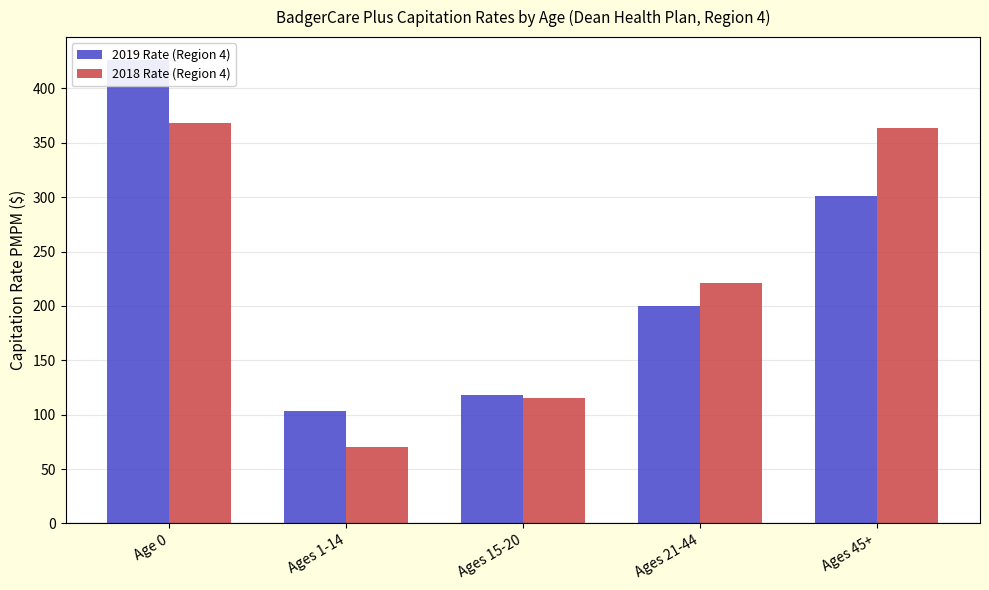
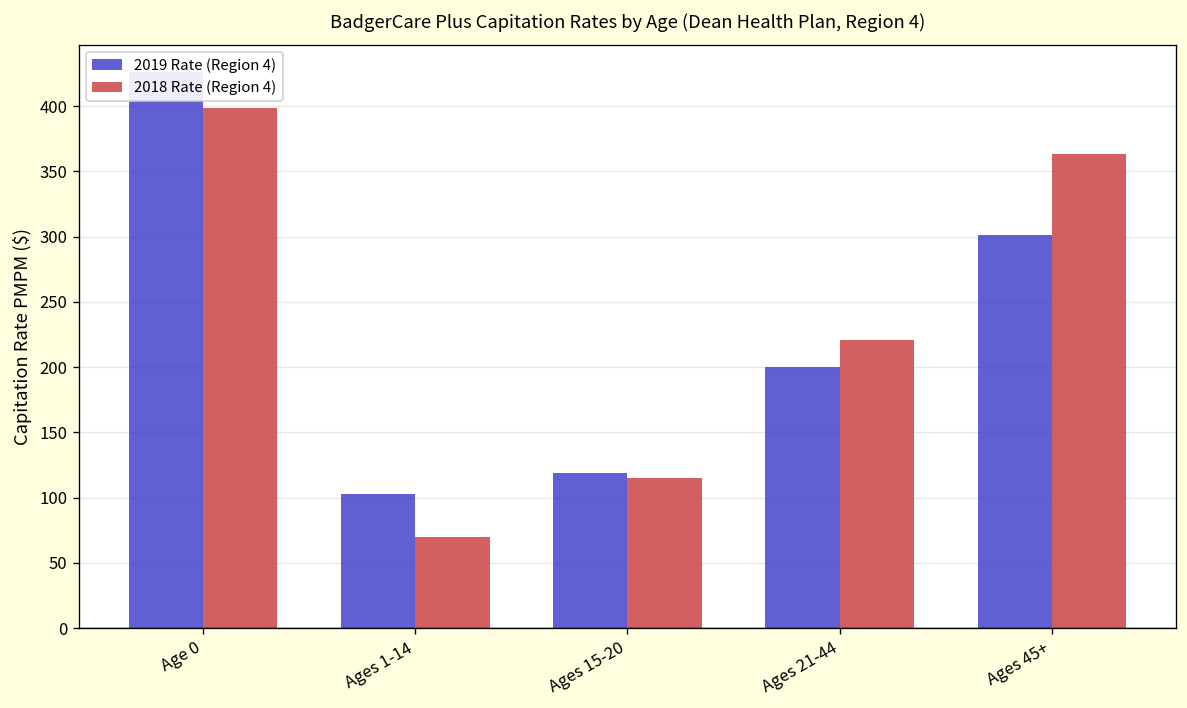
  {
    "2019 Rate (Region 4)": {
      "Ages 1-14": 103,
      "Ages 15-20": 118,
      "Ages 21-44": 200,
      "Ages 45+": 301
    },
    "2018 Rate (Region 4)": {
-     "Age 0": 368,
+     "Age 0": 399,
      "Ages 1-14": 70,
      "Ages 15-20": 115,
      "Ages 21-44": 221,
      "Ages 45+": 364
    }
  }
